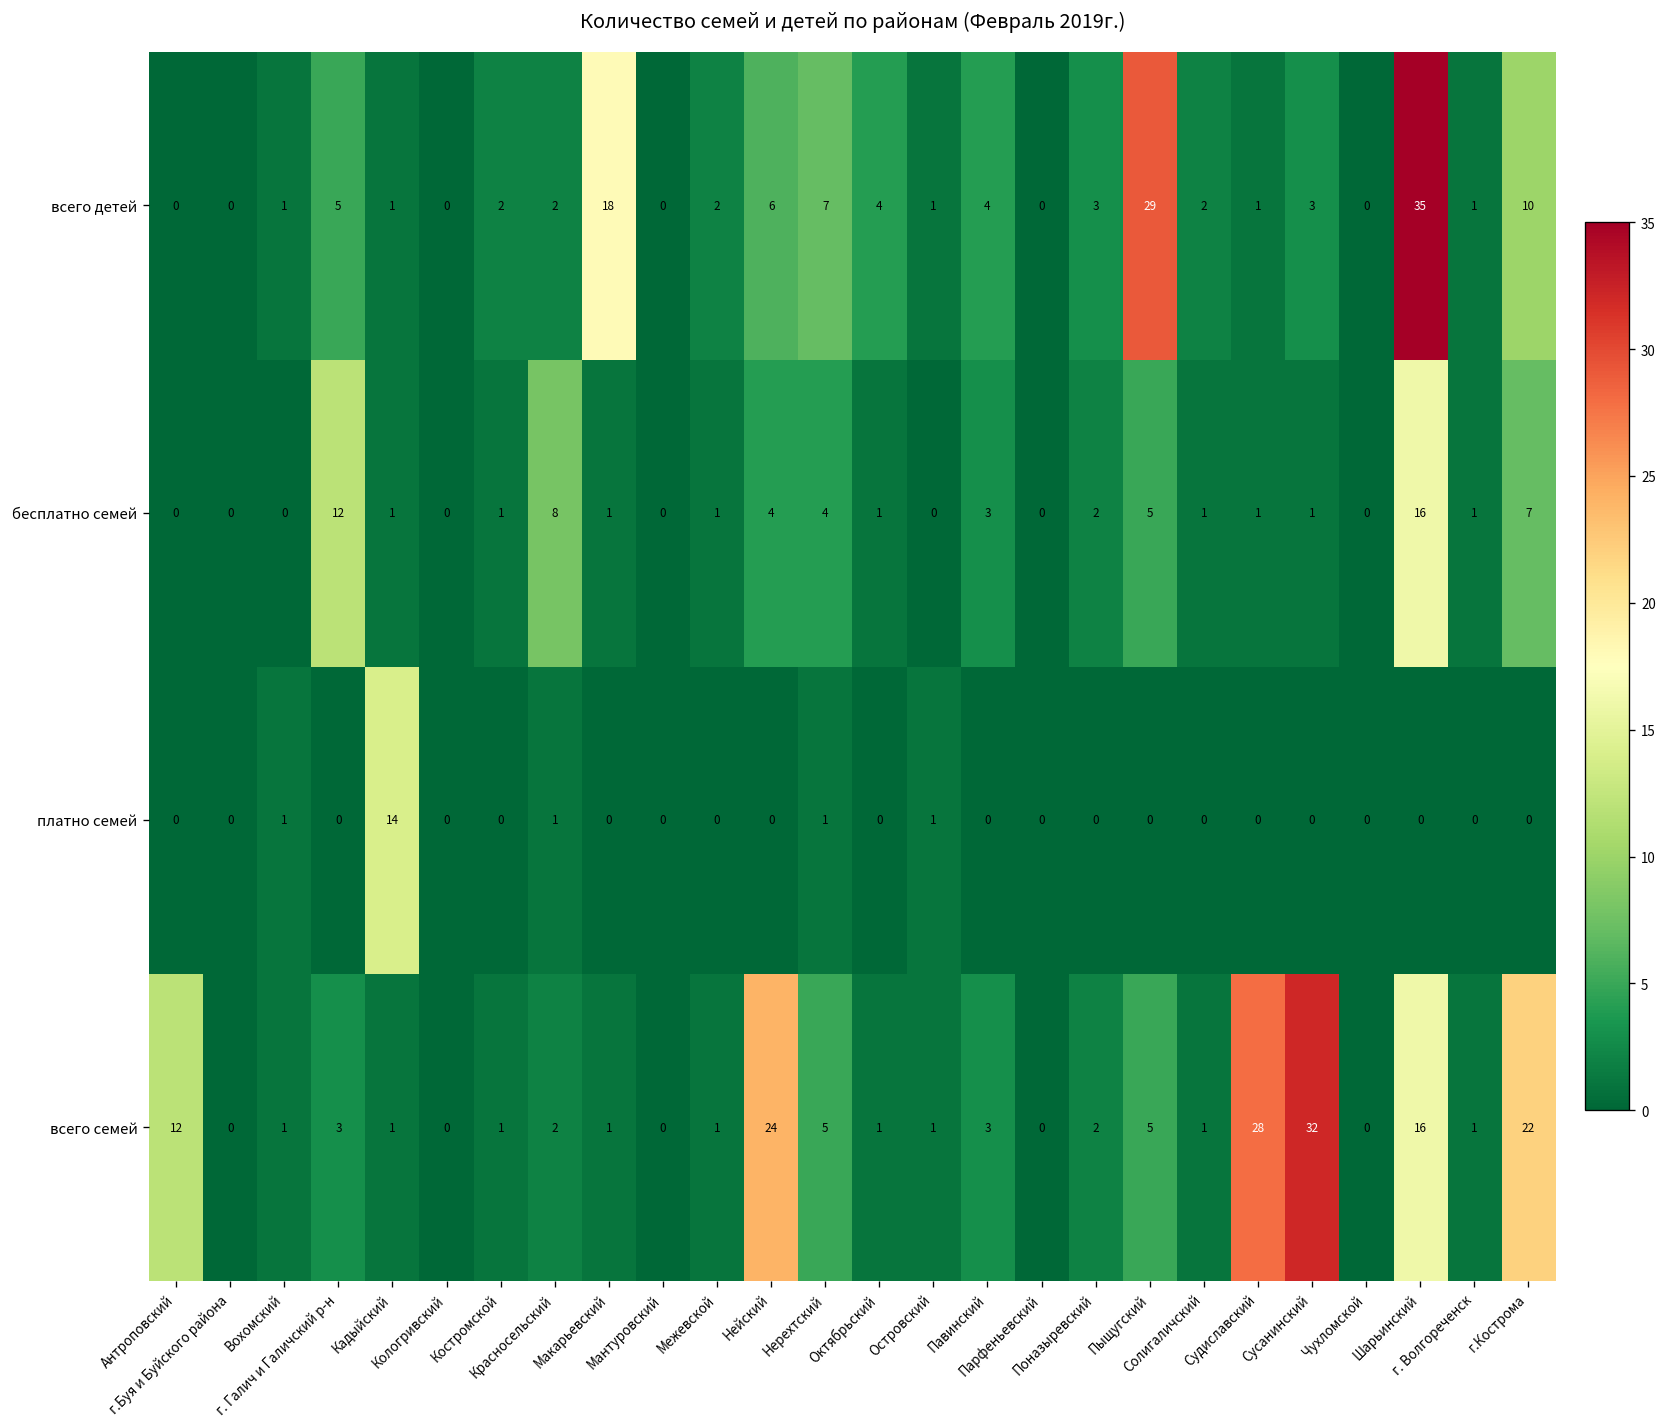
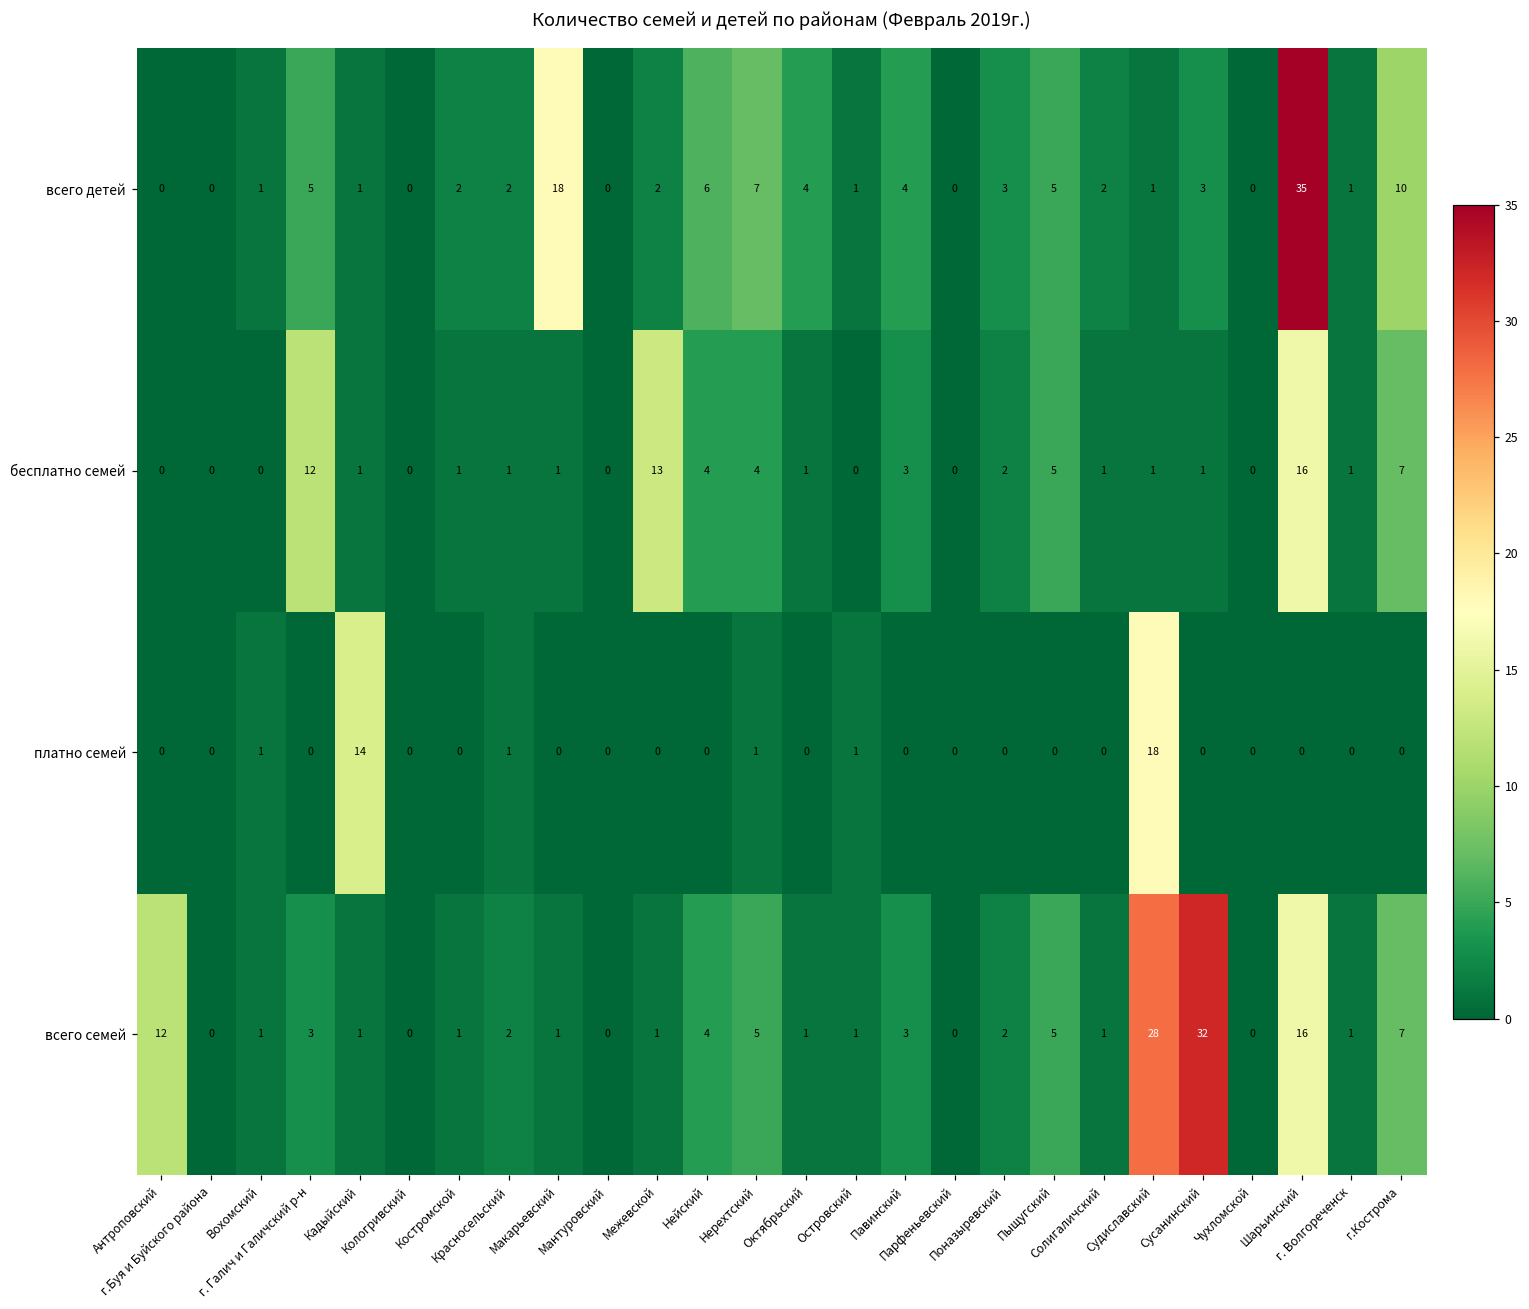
  {
    "всего детей": {
      "Антроповский": 0,
      "г.Буя и Буйского района": 0,
      "Вохомский": 1,
      "г. Галич и Галичский р-н": 5,
      "Кадыйский": 1,
      "Кологривский": 0,
      "Костромской": 2,
      "Красносельский": 2,
      "Макарьевский": 18,
      "Мантуровский": 0,
      "Межевской": 2,
      "Нейский": 6,
      "Нерехтский": 7,
      "Октябрьский": 4,
      "Островский": 1,
      "Павинский": 4,
      "Парфеньевский": 0,
      "Поназыревский": 3,
-     "Пыщугский": 29,
+     "Пыщугский": 5,
      "Солигаличский": 2,
      "Судиславский": 1,
      "Сусанинский": 3,
      "Чухломской": 0,
      "Шарьинский": 35,
      "г. Волгореченск": 1,
      "г.Кострома": 10
    },
    "бесплатно семей": {
      "Антроповский": 0,
      "г.Буя и Буйского района": 0,
      "Вохомский": 0,
      "г. Галич и Галичский р-н": 12,
      "Кадыйский": 1,
      "Кологривский": 0,
      "Костромской": 1,
-     "Красносельский": 8,
+     "Красносельский": 1,
      "Макарьевский": 1,
      "Мантуровский": 0,
-     "Межевской": 1,
+     "Межевской": 13,
      "Нейский": 4,
      "Нерехтский": 4,
      "Октябрьский": 1,
      "Островский": 0,
      "Павинский": 3,
      "Парфеньевский": 0,
      "Поназыревский": 2,
      "Пыщугский": 5,
      "Солигаличский": 1,
      "Судиславский": 1,
      "Сусанинский": 1,
      "Чухломской": 0,
      "Шарьинский": 16,
      "г. Волгореченск": 1,
      "г.Кострома": 7
    },
    "платно семей": {
      "Антроповский": 0,
      "г.Буя и Буйского района": 0,
      "Вохомский": 1,
      "г. Галич и Галичский р-н": 0,
      "Кадыйский": 14,
      "Кологривский": 0,
      "Костромской": 0,
      "Красносельский": 1,
      "Макарьевский": 0,
      "Мантуровский": 0,
      "Межевской": 0,
      "Нейский": 0,
      "Нерехтский": 1,
      "Октябрьский": 0,
      "Островский": 1,
      "Павинский": 0,
      "Парфеньевский": 0,
      "Поназыревский": 0,
      "Пыщугский": 0,
      "Солигаличский": 0,
-     "Судиславский": 0,
+     "Судиславский": 18,
      "Сусанинский": 0,
      "Чухломской": 0,
      "Шарьинский": 0,
      "г. Волгореченск": 0,
      "г.Кострома": 0
    },
    "всего семей": {
      "Антроповский": 12,
      "г.Буя и Буйского района": 0,
      "Вохомский": 1,
      "г. Галич и Галичский р-н": 3,
      "Кадыйский": 1,
      "Кологривский": 0,
      "Костромской": 1,
      "Красносельский": 2,
      "Макарьевский": 1,
      "Мантуровский": 0,
      "Межевской": 1,
-     "Нейский": 24,
+     "Нейский": 4,
      "Нерехтский": 5,
      "Октябрьский": 1,
      "Островский": 1,
      "Павинский": 3,
      "Парфеньевский": 0,
      "Поназыревский": 2,
      "Пыщугский": 5,
      "Солигаличский": 1,
      "Судиславский": 28,
      "Сусанинский": 32,
      "Чухломской": 0,
      "Шарьинский": 16,
      "г. Волгореченск": 1,
-     "г.Кострома": 22
+     "г.Кострома": 7
    }
  }
